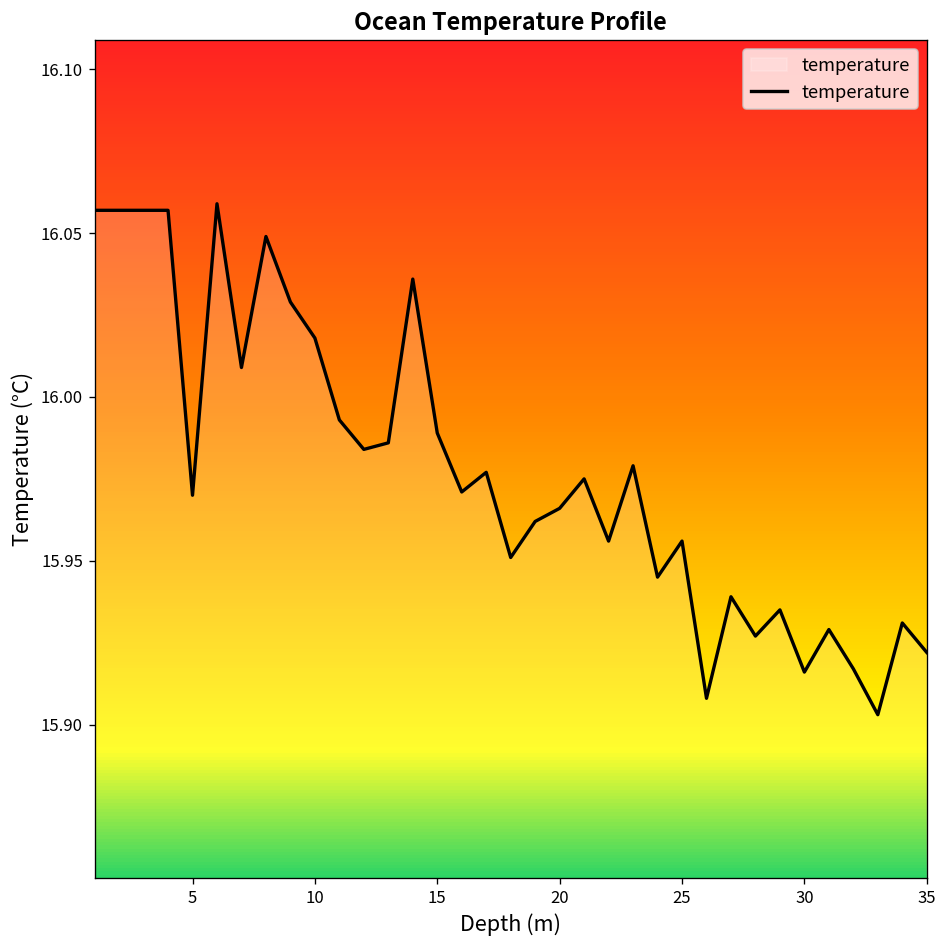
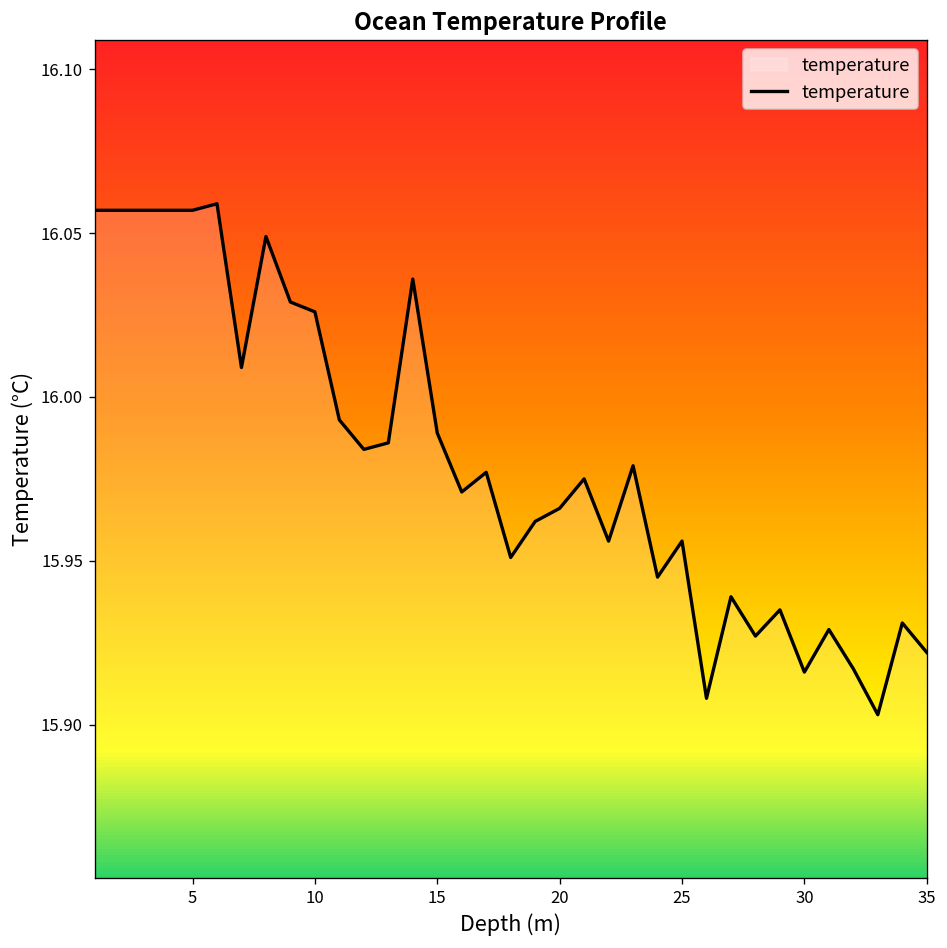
  {
-   "5": 15.970,
-   "10": 16.018,
+   "5": 16.057,
+   "10": 16.026,
    "15": 15.989,
    "20": 15.966,
    "25": 15.956,
    "30": 15.916,
    "35": 15.922
  }
